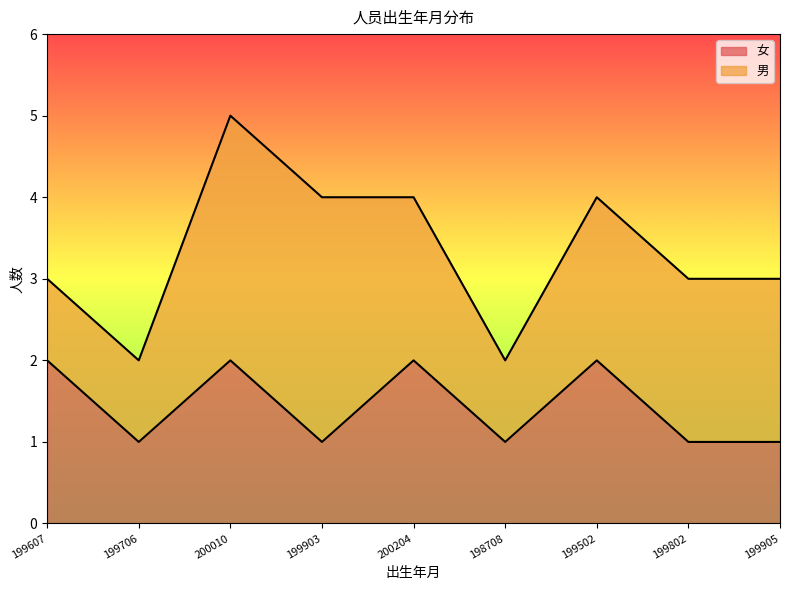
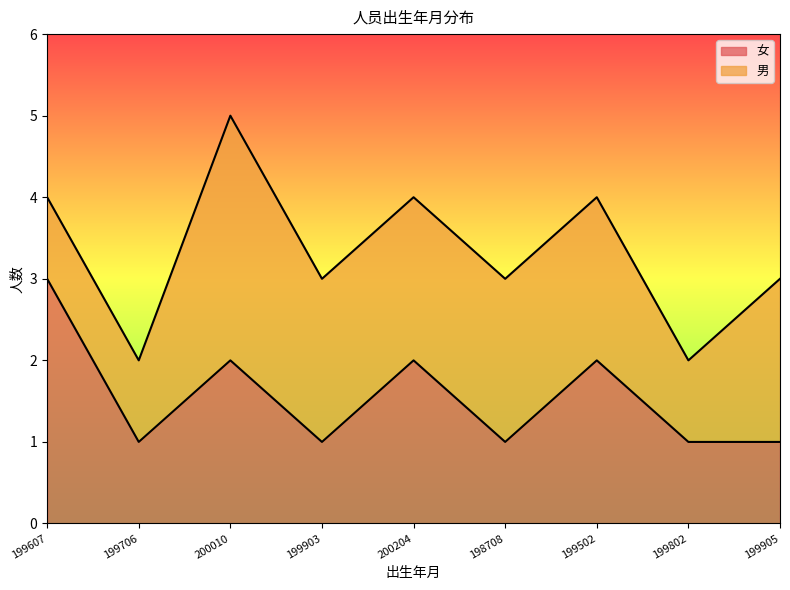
  {
    "女": {
-     "199607": 2,
+     "199607": 3,
      "199706": 1,
      "200010": 2,
      "199903": 1,
      "200204": 2,
      "198708": 1,
      "199502": 2,
      "199802": 1,
      "199905": 1
    },
    "男": {
      "199607": 1,
      "199706": 1,
      "200010": 3,
-     "199903": 3,
+     "199903": 2,
      "200204": 2,
-     "198708": 1,
+     "198708": 2,
      "199502": 2,
-     "199802": 2,
+     "199802": 1,
      "199905": 2
    }
  }
